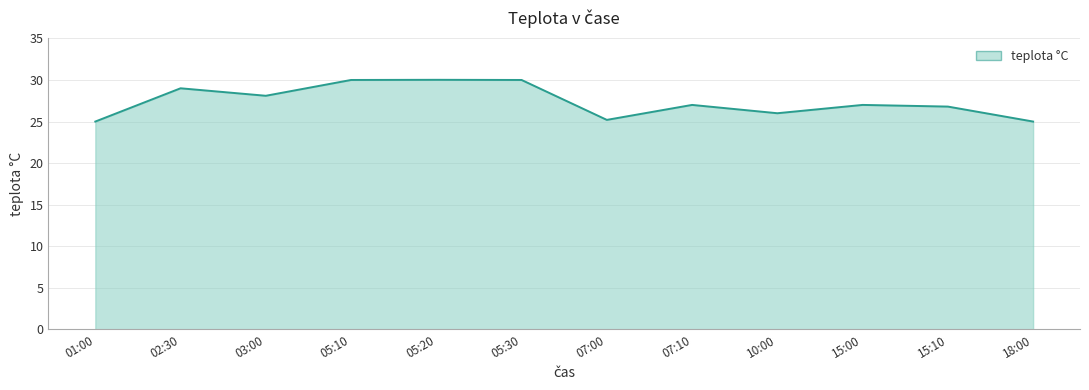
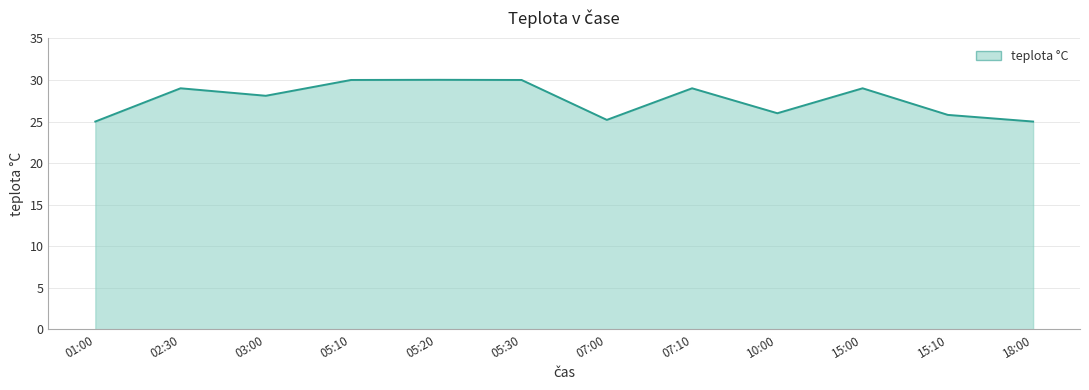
  {
    "01:00": 25,
    "02:30": 29,
    "03:00": 28,
    "05:10": 30,
    "05:20": 30,
    "05:30": 30,
    "07:00": 25,
-   "07:10": 27,
+   "07:10": 29,
    "10:00": 26,
-   "15:00": 27,
-   "15:10": 27,
+   "15:00": 29,
+   "15:10": 26,
    "18:00": 25
  }
